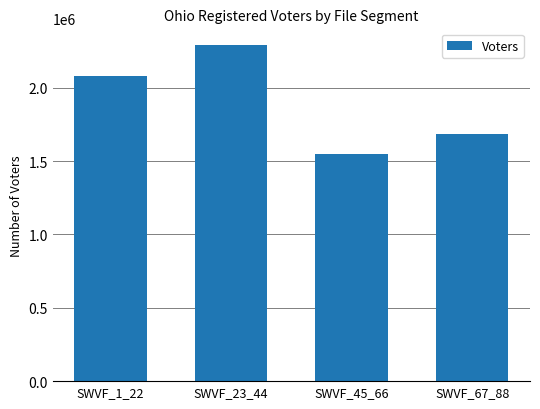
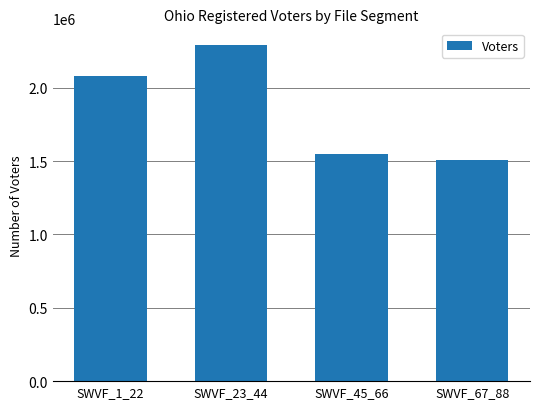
  {
    "SWVF_1_22": 2080000,
    "SWVF_23_44": 2290000,
    "SWVF_45_66": 1550000,
-   "SWVF_67_88": 1690000
+   "SWVF_67_88": 1510000
  }
